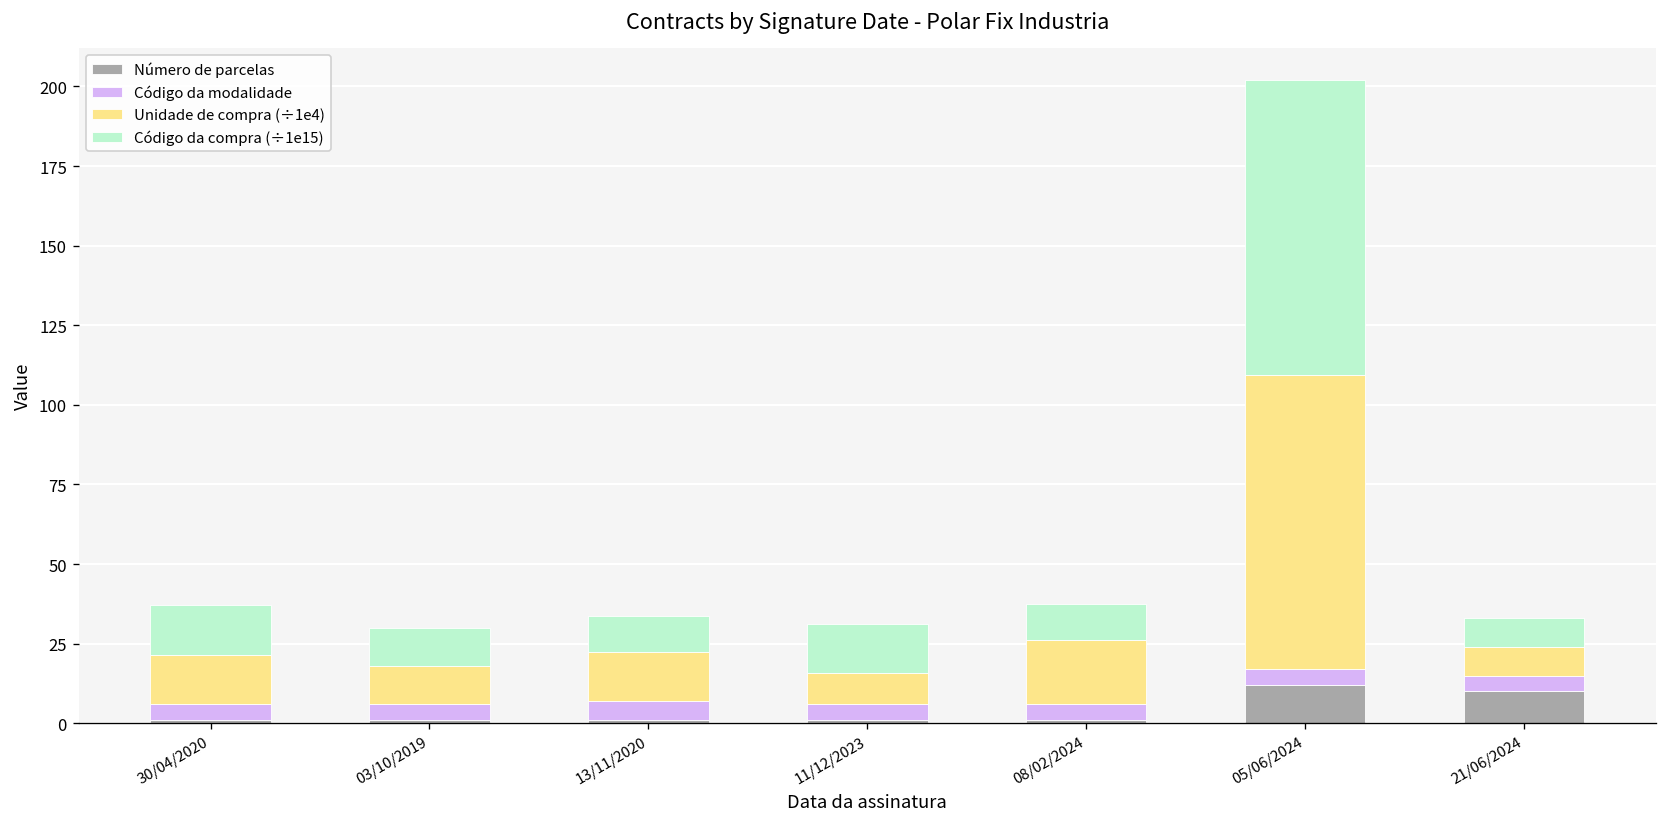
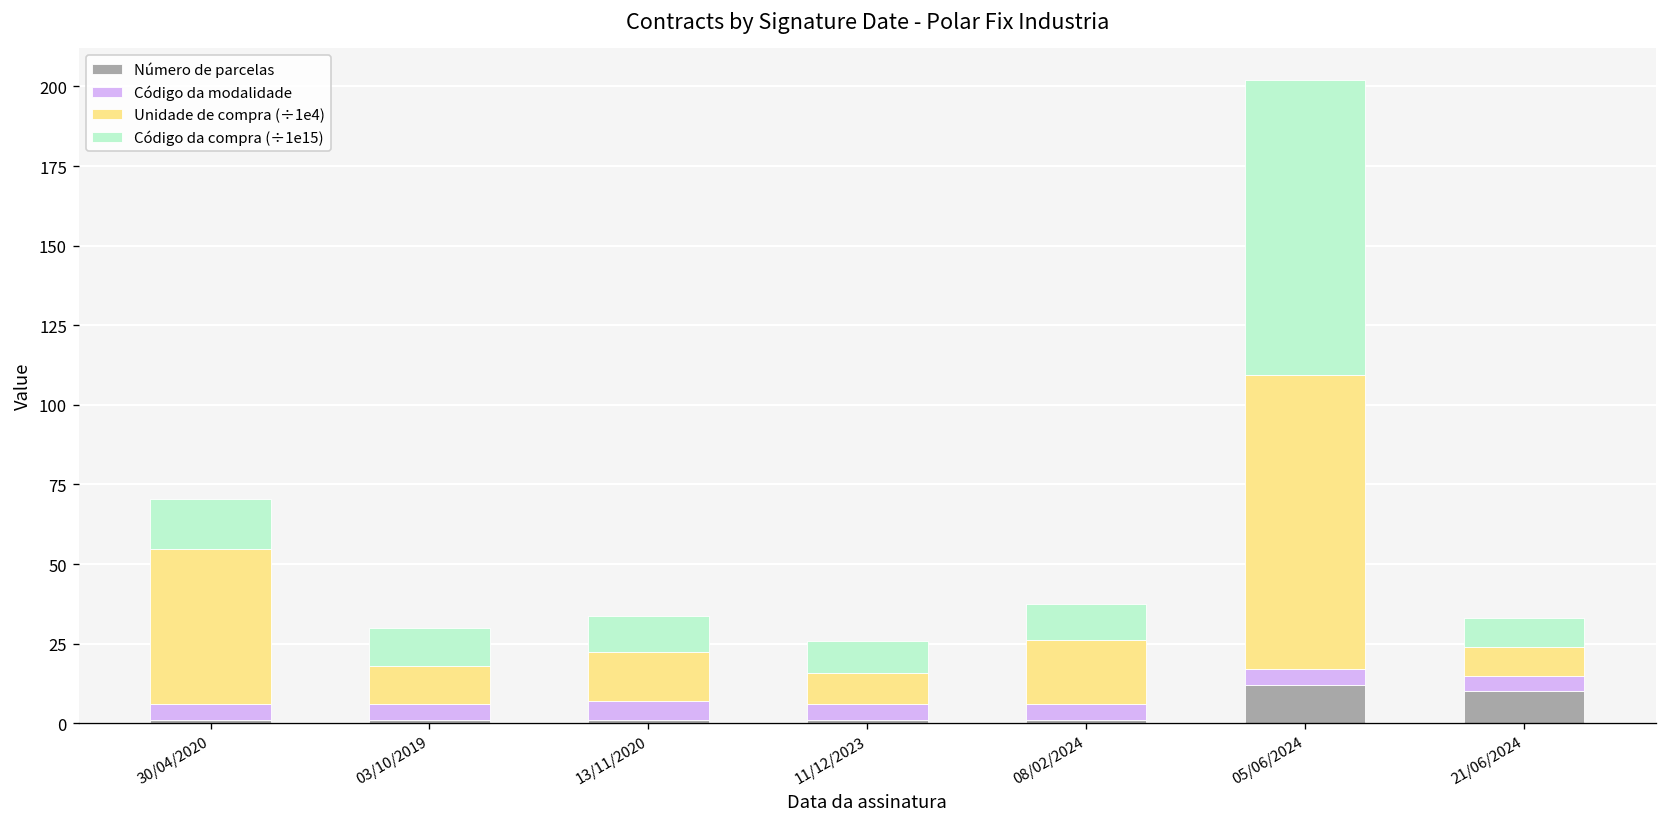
  {
    "Número de parcelas": {
      "30/04/2020": 1,
      "03/10/2019": 1,
      "13/11/2020": 1,
      "11/12/2023": 1,
      "08/02/2024": 1,
      "05/06/2024": 12,
      "21/06/2024": 10
    },
    "Código da modalidade": {
      "30/04/2020": 5,
      "03/10/2019": 5,
      "13/11/2020": 6,
      "11/12/2023": 5,
      "08/02/2024": 5,
      "05/06/2024": 5,
      "21/06/2024": 5
    },
    "Unidade de compra (÷1e4)": {
-     "30/04/2020": 16,
+     "30/04/2020": 49,
      "03/10/2019": 12,
      "13/11/2020": 16,
      "11/12/2023": 10,
      "08/02/2024": 20,
      "05/06/2024": 93,
      "21/06/2024": 9
    },
    "Código da compra (÷1e15)": {
      "30/04/2020": 16,
      "03/10/2019": 12,
      "13/11/2020": 11,
-     "11/12/2023": 16,
+     "11/12/2023": 10,
      "08/02/2024": 11,
      "05/06/2024": 93,
      "21/06/2024": 9
    }
  }
